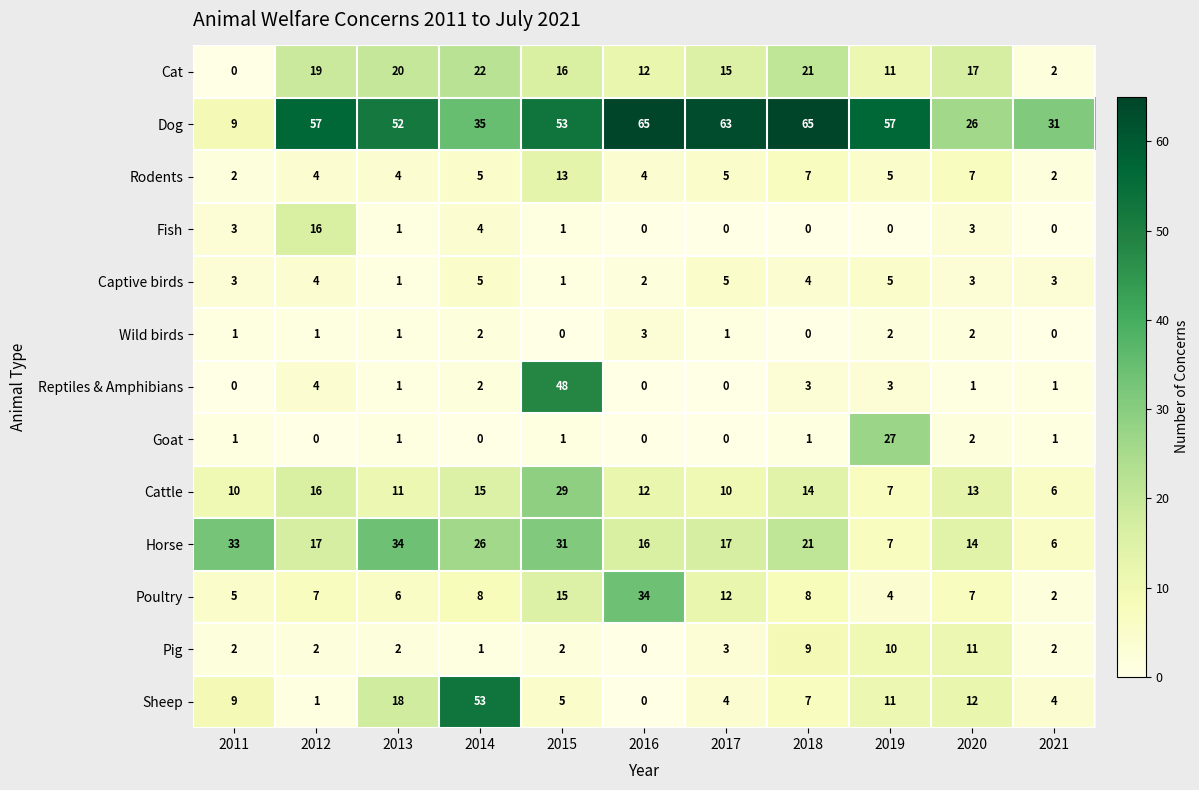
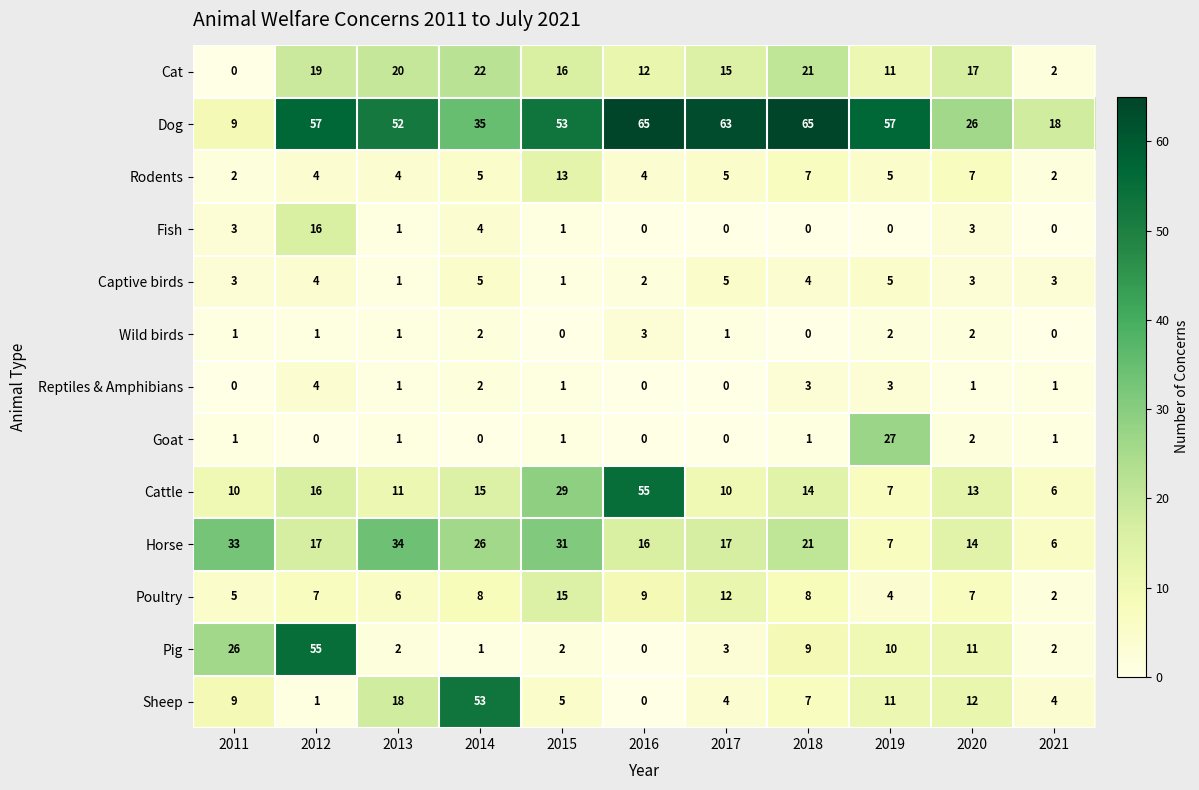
  {
    "Cat": {
      "2011": 0,
      "2012": 19,
      "2013": 20,
      "2014": 22,
      "2015": 16,
      "2016": 12,
      "2017": 15,
      "2018": 21,
      "2019": 11,
      "2020": 17,
      "2021": 2
    },
    "Dog": {
      "2011": 9,
      "2012": 57,
      "2013": 52,
      "2014": 35,
      "2015": 53,
      "2016": 65,
      "2017": 63,
      "2018": 65,
      "2019": 57,
      "2020": 26,
-     "2021": 31
+     "2021": 18
    },
    "Rodents": {
      "2011": 2,
      "2012": 4,
      "2013": 4,
      "2014": 5,
      "2015": 13,
      "2016": 4,
      "2017": 5,
      "2018": 7,
      "2019": 5,
      "2020": 7,
      "2021": 2
    },
    "Fish": {
      "2011": 3,
      "2012": 16,
      "2013": 1,
      "2014": 4,
      "2015": 1,
      "2016": 0,
      "2017": 0,
      "2018": 0,
      "2019": 0,
      "2020": 3,
      "2021": 0
    },
    "Captive birds": {
      "2011": 3,
      "2012": 4,
      "2013": 1,
      "2014": 5,
      "2015": 1,
      "2016": 2,
      "2017": 5,
      "2018": 4,
      "2019": 5,
      "2020": 3,
      "2021": 3
    },
    "Wild birds": {
      "2011": 1,
      "2012": 1,
      "2013": 1,
      "2014": 2,
      "2015": 0,
      "2016": 3,
      "2017": 1,
      "2018": 0,
      "2019": 2,
      "2020": 2,
      "2021": 0
    },
    "Reptiles & Amphibians": {
      "2011": 0,
      "2012": 4,
      "2013": 1,
      "2014": 2,
-     "2015": 48,
+     "2015": 1,
      "2016": 0,
      "2017": 0,
      "2018": 3,
      "2019": 3,
      "2020": 1,
      "2021": 1
    },
    "Goat": {
      "2011": 1,
      "2012": 0,
      "2013": 1,
      "2014": 0,
      "2015": 1,
      "2016": 0,
      "2017": 0,
      "2018": 1,
      "2019": 27,
      "2020": 2,
      "2021": 1
    },
    "Cattle": {
      "2011": 10,
      "2012": 16,
      "2013": 11,
      "2014": 15,
      "2015": 29,
-     "2016": 12,
+     "2016": 55,
      "2017": 10,
      "2018": 14,
      "2019": 7,
      "2020": 13,
      "2021": 6
    },
    "Horse": {
      "2011": 33,
      "2012": 17,
      "2013": 34,
      "2014": 26,
      "2015": 31,
      "2016": 16,
      "2017": 17,
      "2018": 21,
      "2019": 7,
      "2020": 14,
      "2021": 6
    },
    "Poultry": {
      "2011": 5,
      "2012": 7,
      "2013": 6,
      "2014": 8,
      "2015": 15,
-     "2016": 34,
+     "2016": 9,
      "2017": 12,
      "2018": 8,
      "2019": 4,
      "2020": 7,
      "2021": 2
    },
    "Pig": {
-     "2011": 2,
-     "2012": 2,
+     "2011": 26,
+     "2012": 55,
      "2013": 2,
      "2014": 1,
      "2015": 2,
      "2016": 0,
      "2017": 3,
      "2018": 9,
      "2019": 10,
      "2020": 11,
      "2021": 2
    },
    "Sheep": {
      "2011": 9,
      "2012": 1,
      "2013": 18,
      "2014": 53,
      "2015": 5,
      "2016": 0,
      "2017": 4,
      "2018": 7,
      "2019": 11,
      "2020": 12,
      "2021": 4
    }
  }
